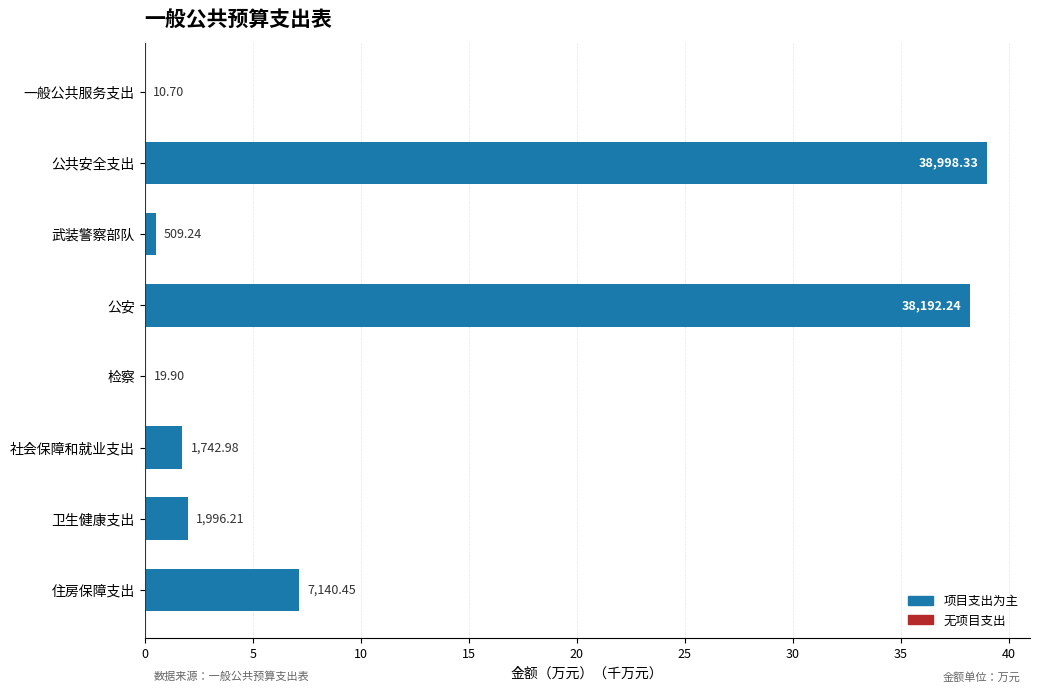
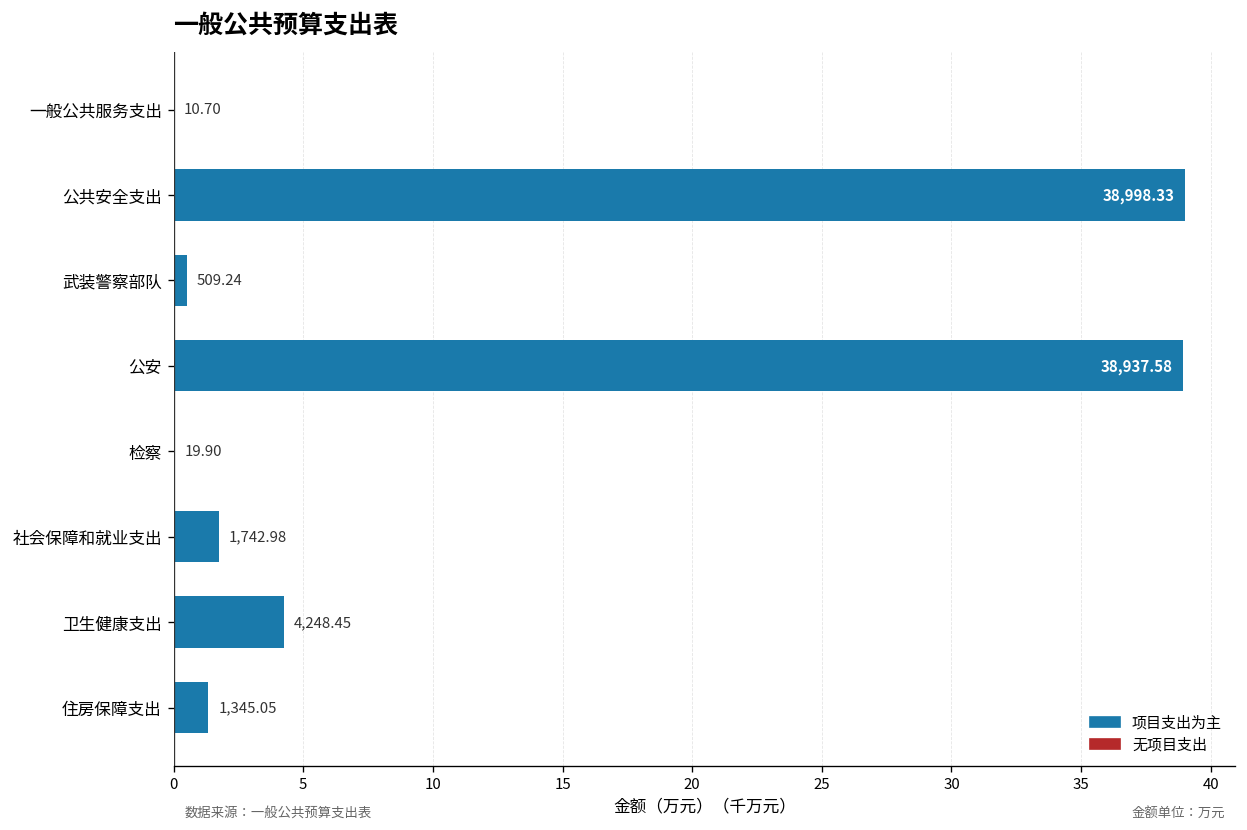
  {
-   "公安": "38,192.24",
-   "卫生健康支出": "1,996.21",
-   "住房保障支出": "7,140.45"
+   "公安": "38,937.58",
+   "卫生健康支出": "4,248.45",
+   "住房保障支出": "1,345.05"
  }
